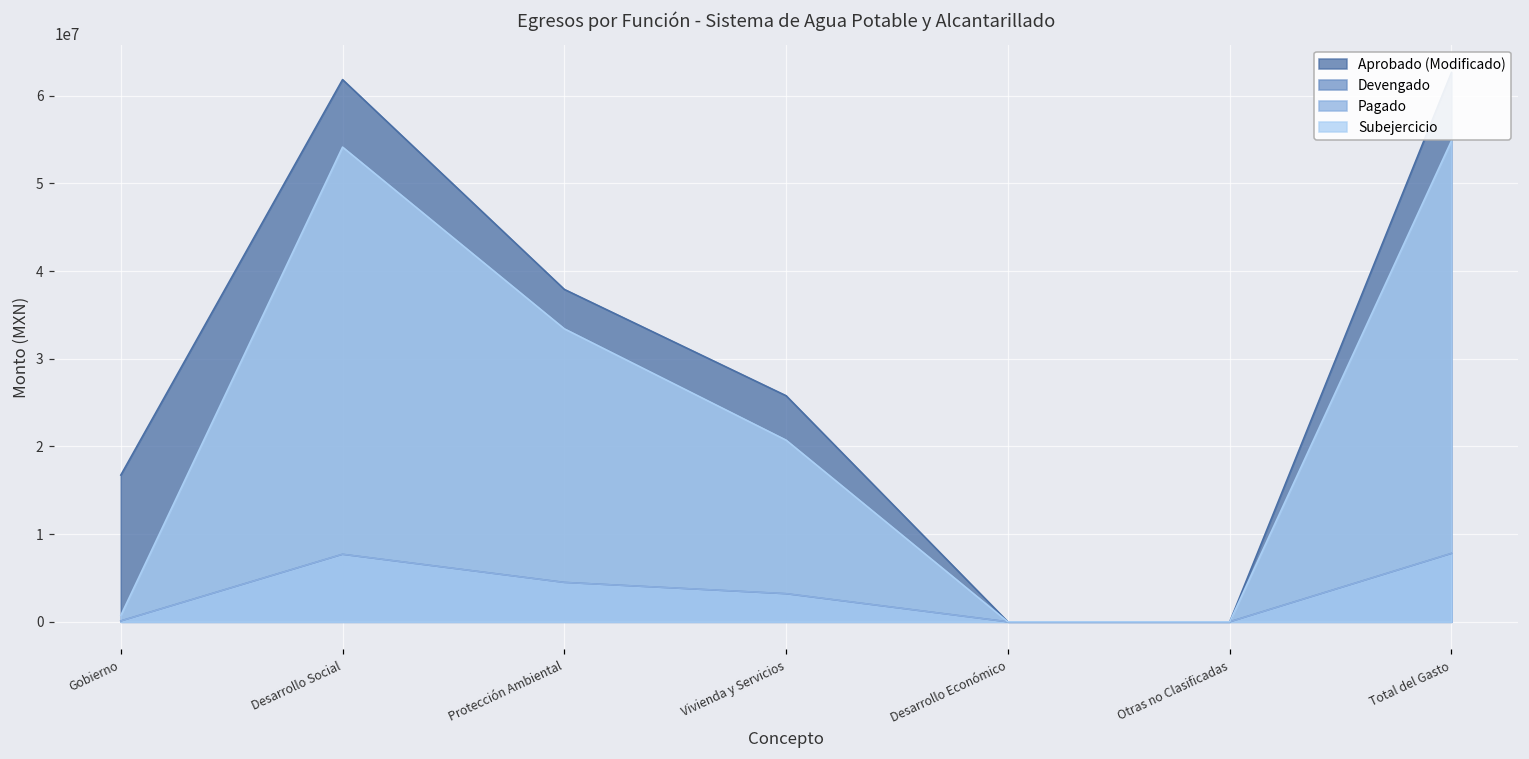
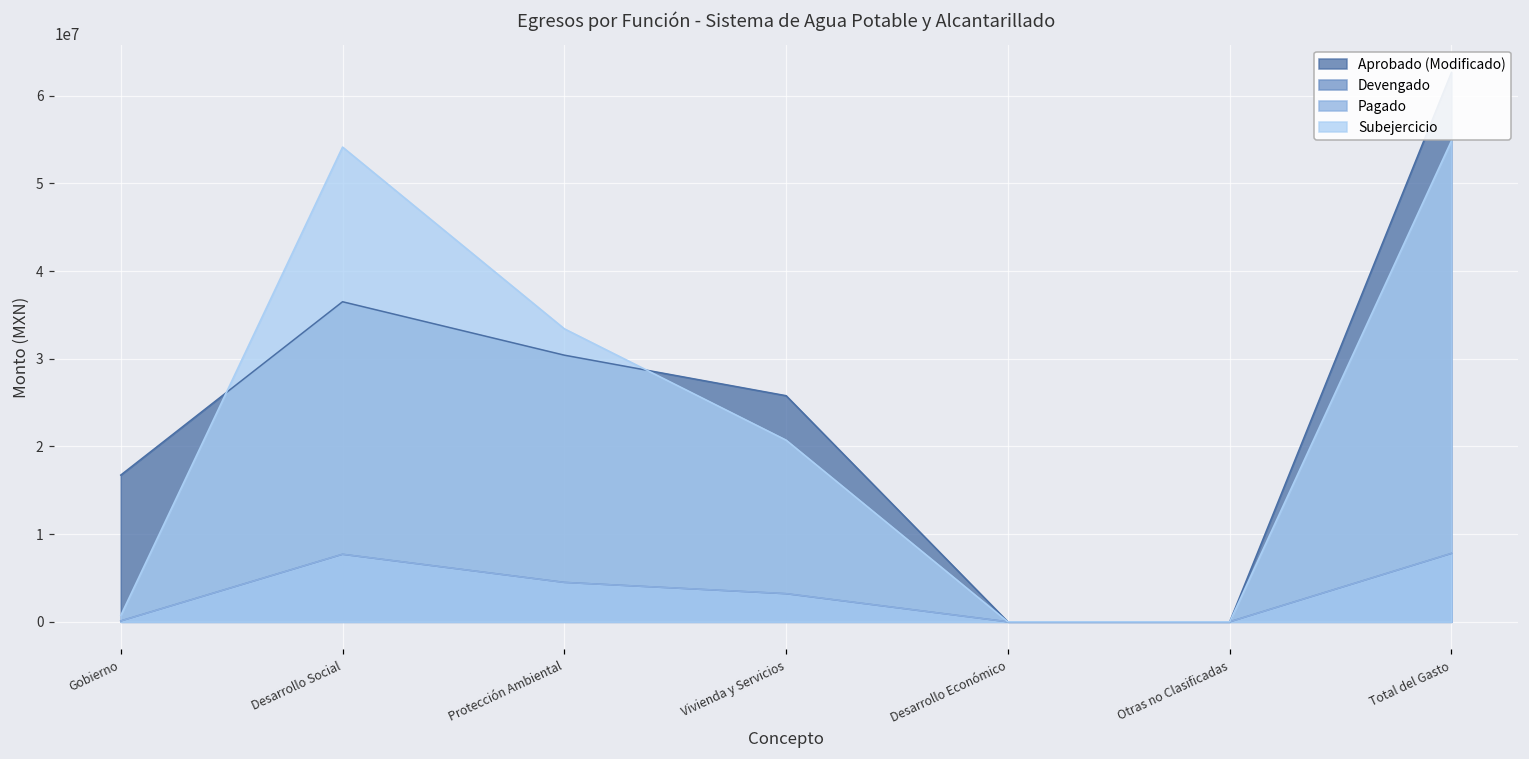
  {
    "Aprobado (Modificado)": {
      "Gobierno": 17000000,
-     "Desarrollo Social": 62000000,
-     "Protección Ambiental": 38000000,
+     "Desarrollo Social": 37000000,
+     "Protección Ambiental": 30000000,
      "Vivienda y Servicios": 26000000
    }
  }
